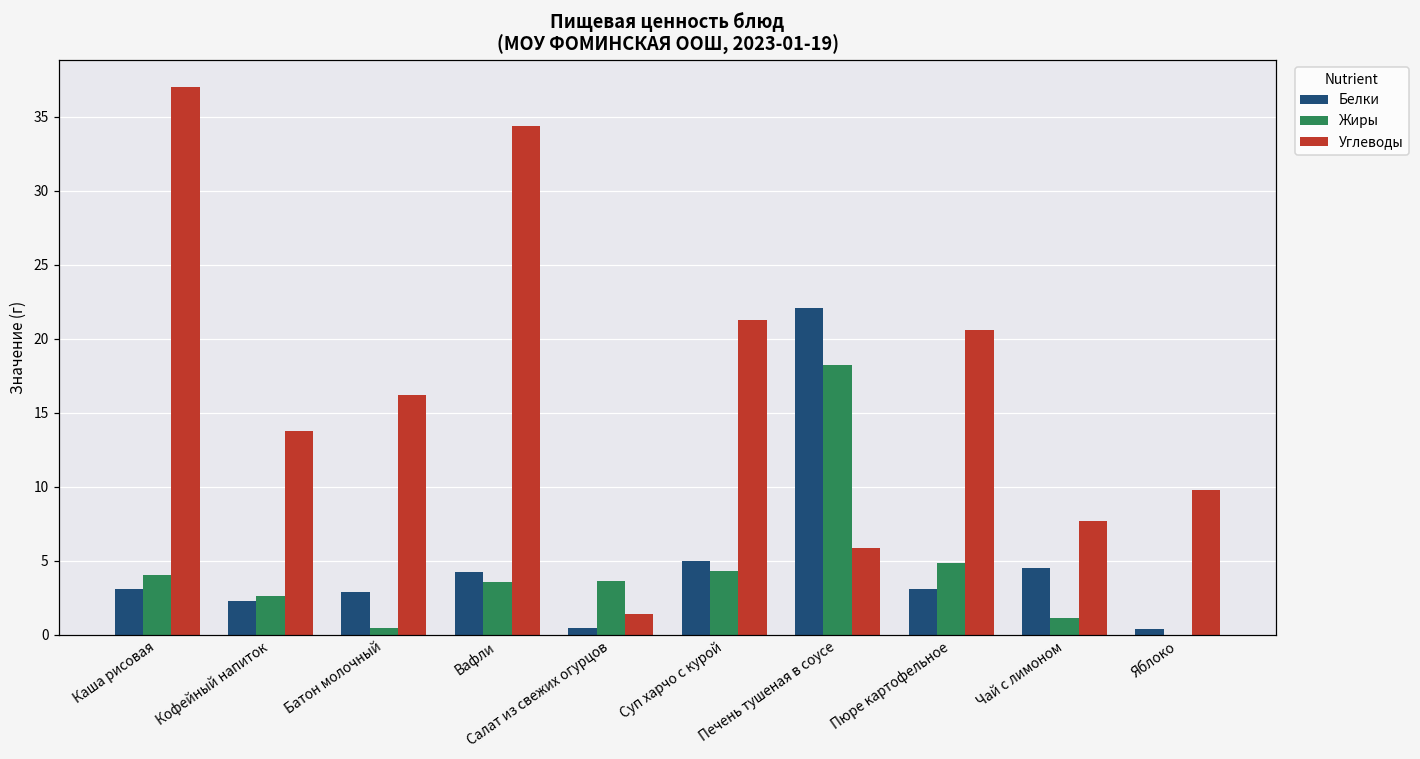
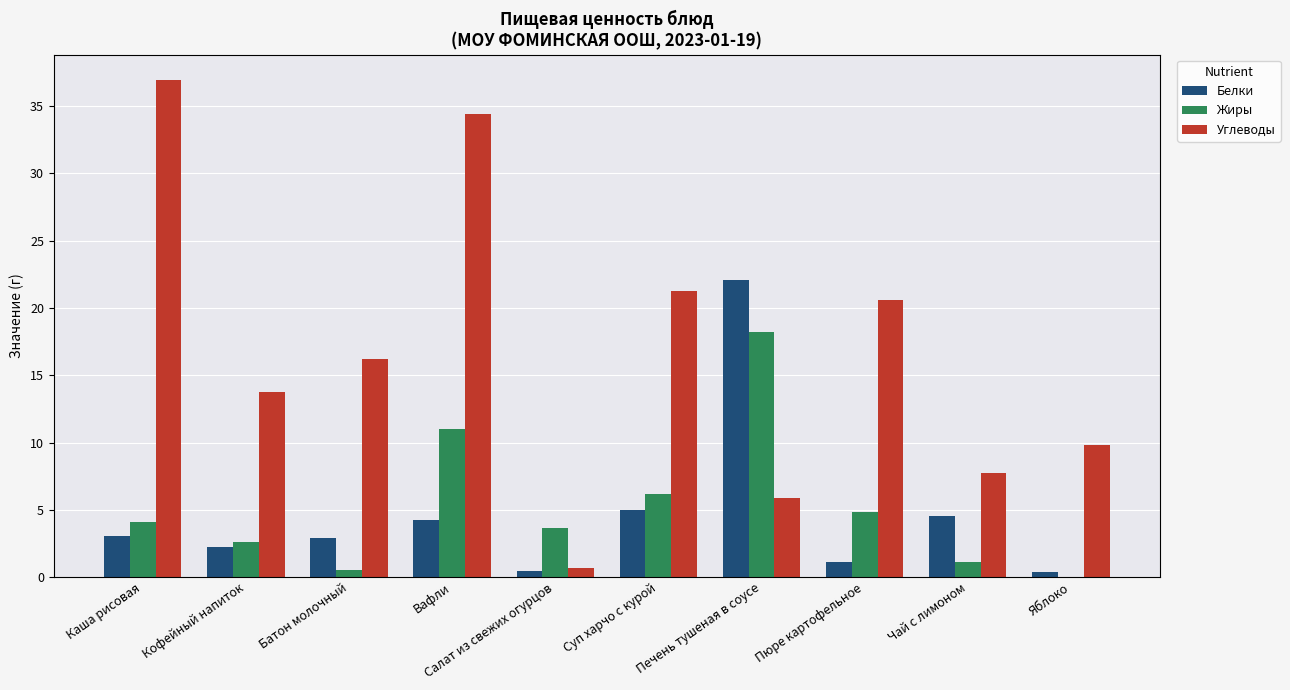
  {
    "Белки": {
      "Каша рисовая": 3.1,
      "Кофейный напиток": 2.3,
      "Батон молочный": 2.9,
      "Вафли": 4.3,
      "Салат из свежих огурцов": 0.5,
      "Суп харчо с курой": 5.0,
      "Печень тушеная в соусе": 22.1,
-     "Пюре картофельное": 3.1,
+     "Пюре картофельное": 1.1,
      "Чай с лимоном": 4.5,
      "Яблоко": 0.4
    },
    "Жиры": {
      "Каша рисовая": 4.1,
      "Кофейный напиток": 2.6,
      "Батон молочный": 0.5,
-     "Вафли": 3.6,
+     "Вафли": 11.0,
      "Салат из свежих огурцов": 3.7,
-     "Суп харчо с курой": 4.3,
+     "Суп харчо с курой": 6.2,
      "Печень тушеная в соусе": 18.2,
      "Пюре картофельное": 4.9,
      "Чай с лимоном": 1.1,
      "Яблоко": 0.0
    },
    "Углеводы": {
      "Каша рисовая": 37.0,
      "Кофейный напиток": 13.7,
      "Батон молочный": 16.2,
      "Вафли": 34.4,
-     "Салат из свежих огурцов": 1.4,
+     "Салат из свежих огурцов": 0.7,
      "Суп харчо с курой": 21.3,
      "Печень тушеная в соусе": 5.9,
      "Пюре картофельное": 20.6,
      "Чай с лимоном": 7.7,
      "Яблоко": 9.8
    }
  }
